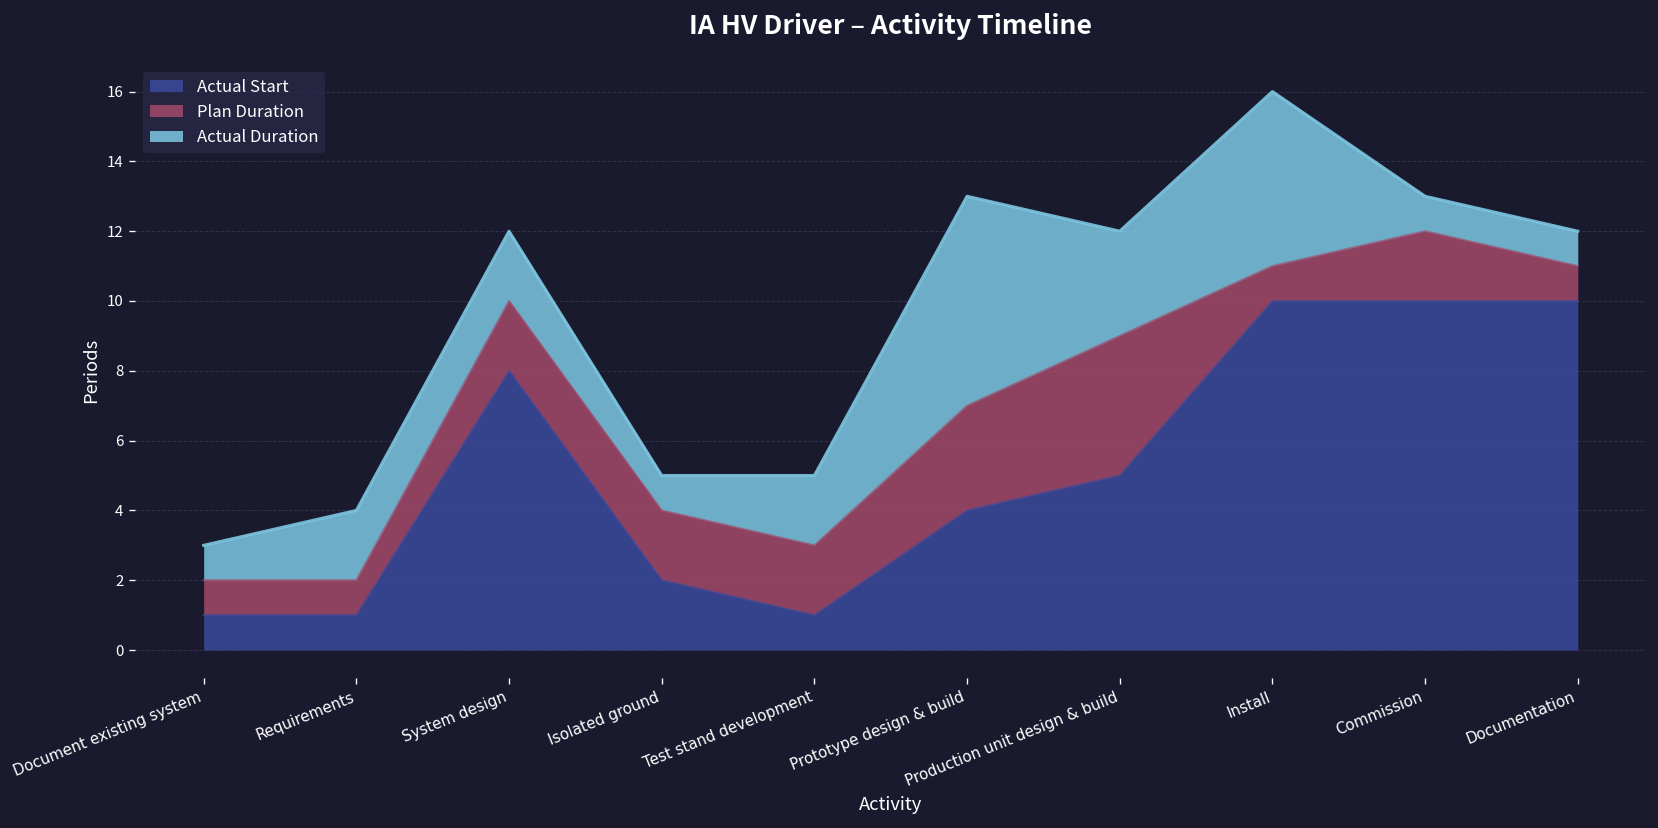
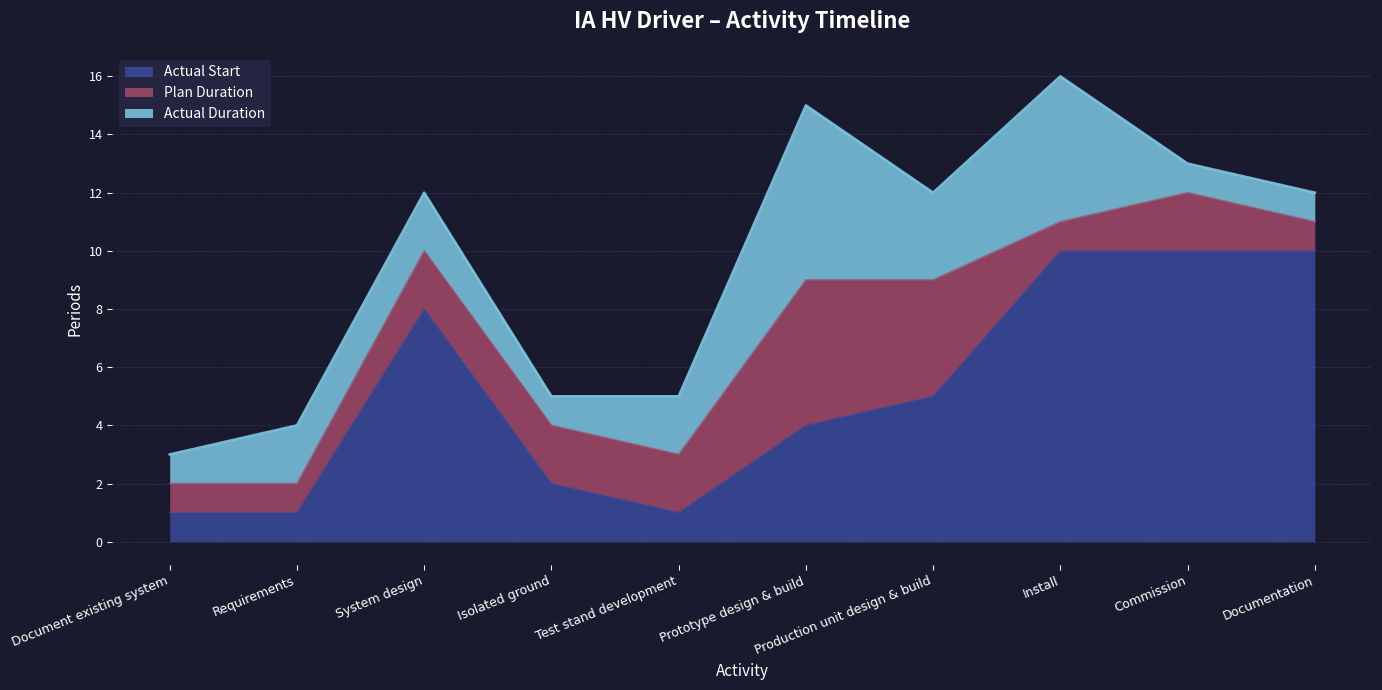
  {
    "Actual Start": {
      "Document existing system": 1,
      "Requirements": 1,
      "System design": 8,
      "Isolated ground": 2,
      "Test stand development": 1,
      "Prototype design & build": 4,
      "Production unit design & build": 5,
      "Install": 10,
      "Commission": 10,
      "Documentation": 10
    },
    "Plan Duration": {
      "Document existing system": 1,
      "Requirements": 1,
      "System design": 2,
      "Isolated ground": 2,
      "Test stand development": 2,
-     "Prototype design & build": 3,
+     "Prototype design & build": 5,
      "Production unit design & build": 4,
      "Install": 1,
      "Commission": 2,
      "Documentation": 1
    },
    "Actual Duration": {
      "Document existing system": 1,
      "Requirements": 2,
      "System design": 2,
      "Isolated ground": 1,
      "Test stand development": 2,
      "Prototype design & build": 6,
      "Production unit design & build": 3,
      "Install": 5,
      "Commission": 1,
      "Documentation": 1
    }
  }
